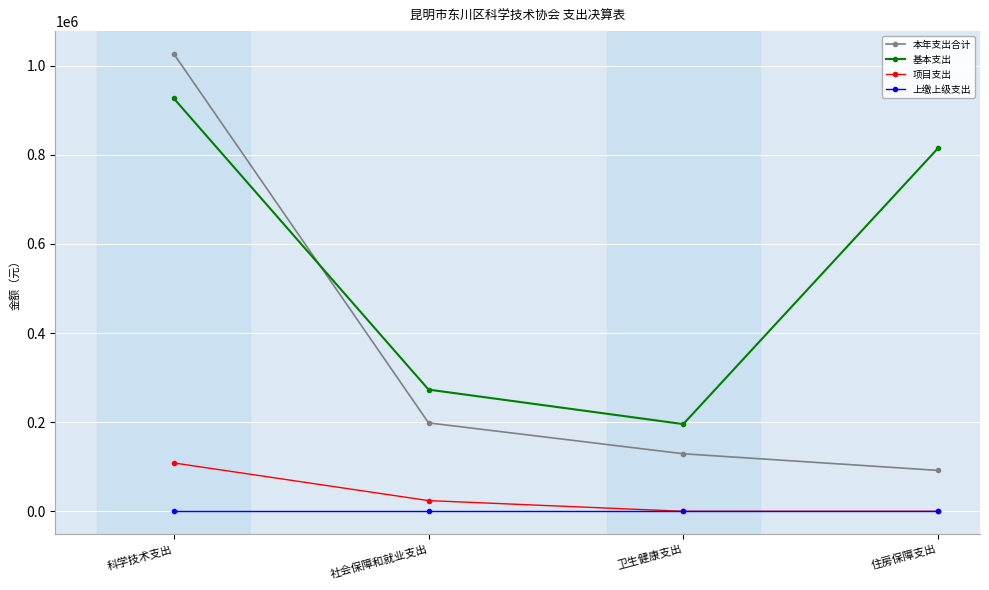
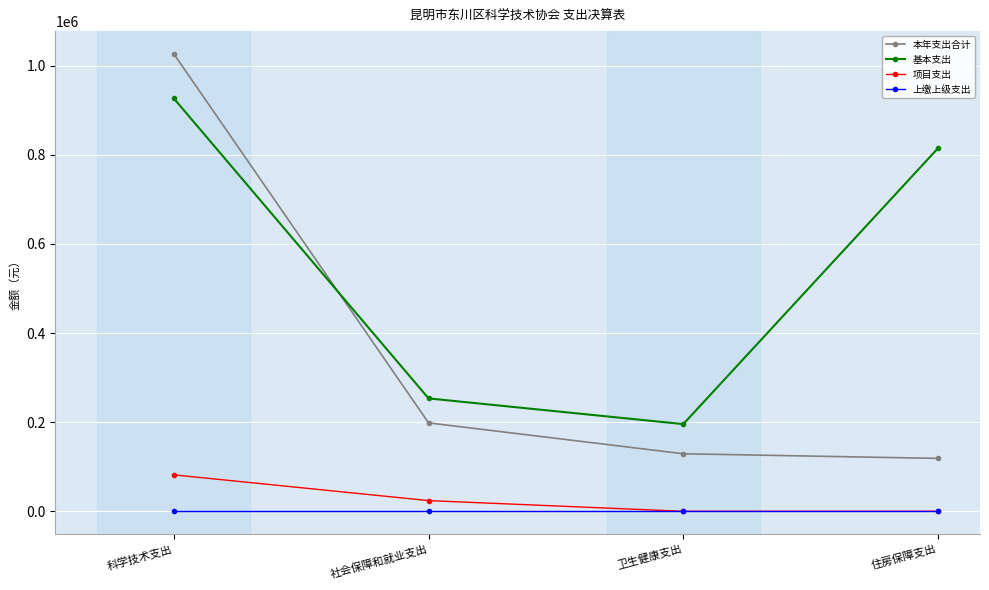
  {
    "本年支出合计": {
      "科学技术支出": 1030000,
      "社会保障和就业支出": 200000,
      "卫生健康支出": 130000,
-     "住房保障支出": 90000
+     "住房保障支出": 120000
    },
    "基本支出": {
      "科学技术支出": 930000,
-     "社会保障和就业支出": 270000,
+     "社会保障和就业支出": 250000,
      "卫生健康支出": 200000,
      "住房保障支出": 810000
    },
    "项目支出": {
-     "科学技术支出": 110000,
+     "科学技术支出": 80000,
      "社会保障和就业支出": 20000
    },
    "上缴上级支出": {
      "科学技术支出": 0,
      "社会保障和就业支出": 0
    }
  }
